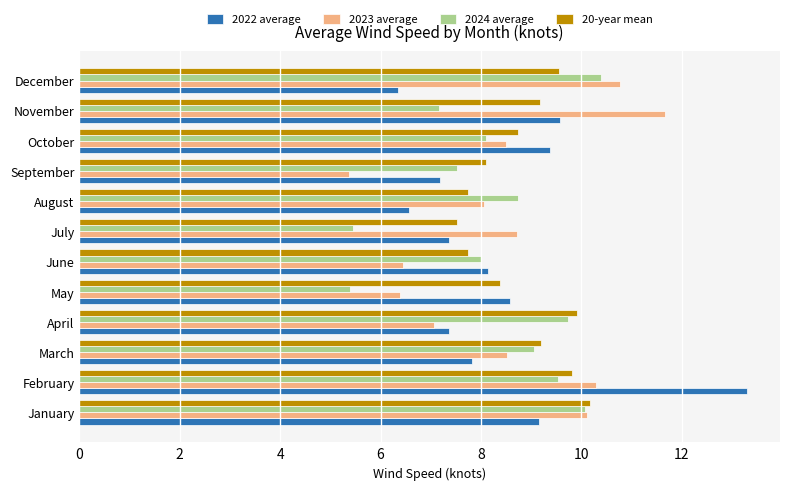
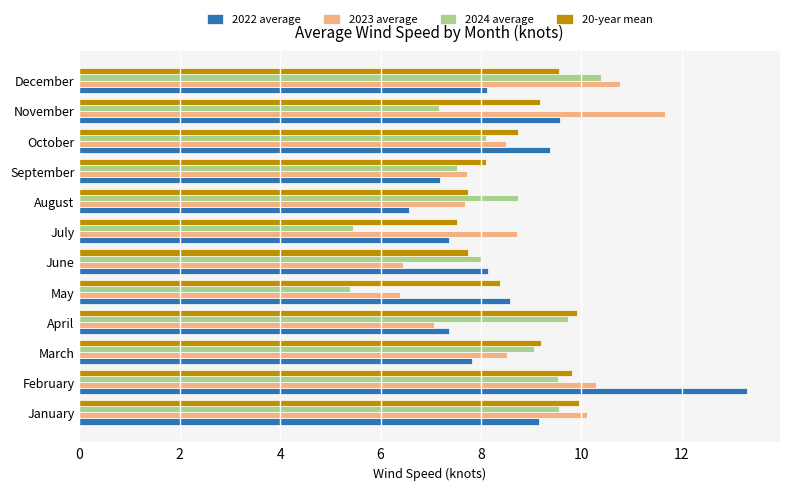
  {
    "2022 average": {
-     "December": 6.3,
+     "December": 8.1,
      "November": 9.6,
      "October": 9.4,
      "September": 7.2,
      "August": 6.6,
      "July": 7.4,
      "June": 8.1,
      "May": 8.6,
      "April": 7.4,
      "March": 7.8,
      "February": 13.3,
      "January": 9.1
    },
    "2023 average": {
      "December": 10.8,
      "November": 11.7,
      "October": 8.5,
-     "September": 5.4,
-     "August": 8.1,
+     "September": 7.7,
+     "August": 7.7,
      "July": 8.7,
      "June": 6.5,
      "May": 6.4,
      "April": 7.1,
      "March": 8.5,
      "February": 10.3,
      "January": 10.1
    },
    "2024 average": {
      "December": 10.4,
      "November": 7.2,
      "October": 8.1,
      "September": 7.5,
      "August": 8.7,
      "July": 5.4,
      "June": 8.0,
      "May": 5.4,
      "April": 9.7,
      "March": 9.1,
      "February": 9.5,
-     "January": 10.1
+     "January": 9.6
    },
    "20-year mean": {
      "December": 9.6,
      "November": 9.2,
      "October": 8.7,
      "September": 8.1,
      "August": 7.7,
      "July": 7.5,
      "June": 7.7,
      "May": 8.4,
      "April": 9.9,
      "March": 9.2,
      "February": 9.8,
-     "January": 10.2
+     "January": 9.9
    }
  }
